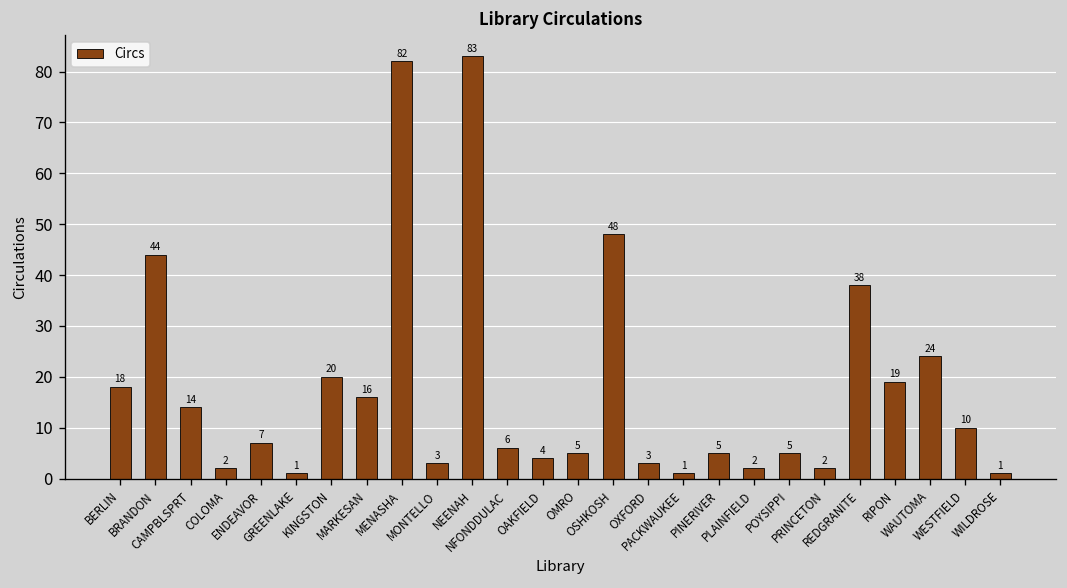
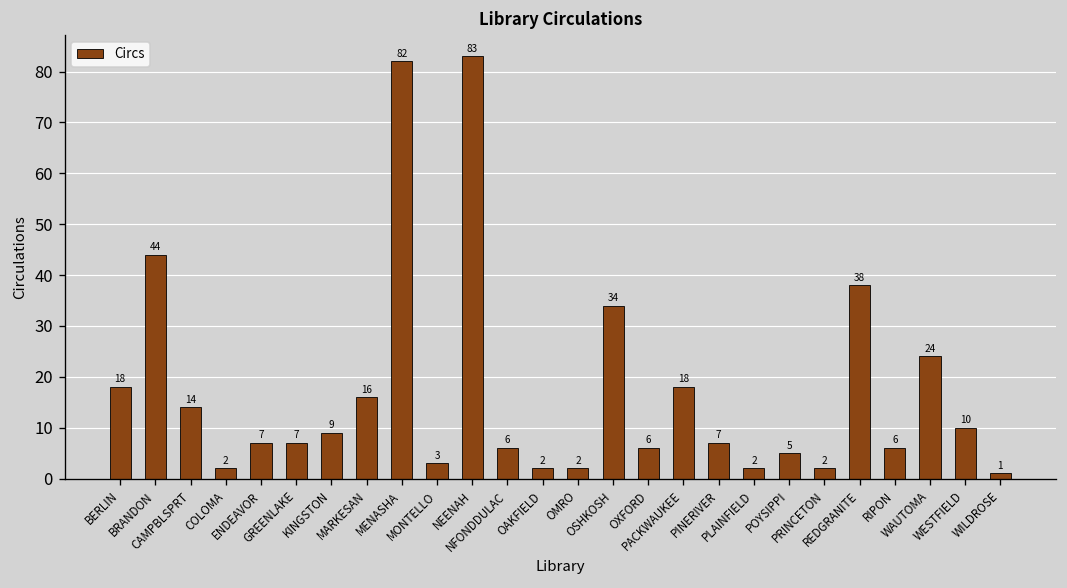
  {
    "BERLIN": 18,
    "BRANDON": 44,
    "CAMPBLSPRT": 14,
    "COLOMA": 2,
    "ENDEAVOR": 7,
-   "GREENLAKE": 1,
-   "KINGSTON": 20,
+   "GREENLAKE": 7,
+   "KINGSTON": 9,
    "MARKESAN": 16,
    "MENASHA": 82,
    "MONTELLO": 3,
    "NEENAH": 83,
    "NFONDDULAC": 6,
-   "OAKFIELD": 4,
-   "OMRO": 5,
-   "OSHKOSH": 48,
-   "OXFORD": 3,
-   "PACKWAUKEE": 1,
-   "PINERIVER": 5,
+   "OAKFIELD": 2,
+   "OMRO": 2,
+   "OSHKOSH": 34,
+   "OXFORD": 6,
+   "PACKWAUKEE": 18,
+   "PINERIVER": 7,
    "PLAINFIELD": 2,
    "POYSIPPI": 5,
    "PRINCETON": 2,
    "REDGRANITE": 38,
-   "RIPON": 19,
+   "RIPON": 6,
    "WAUTOMA": 24,
    "WESTFIELD": 10,
    "WILDROSE": 1
  }
